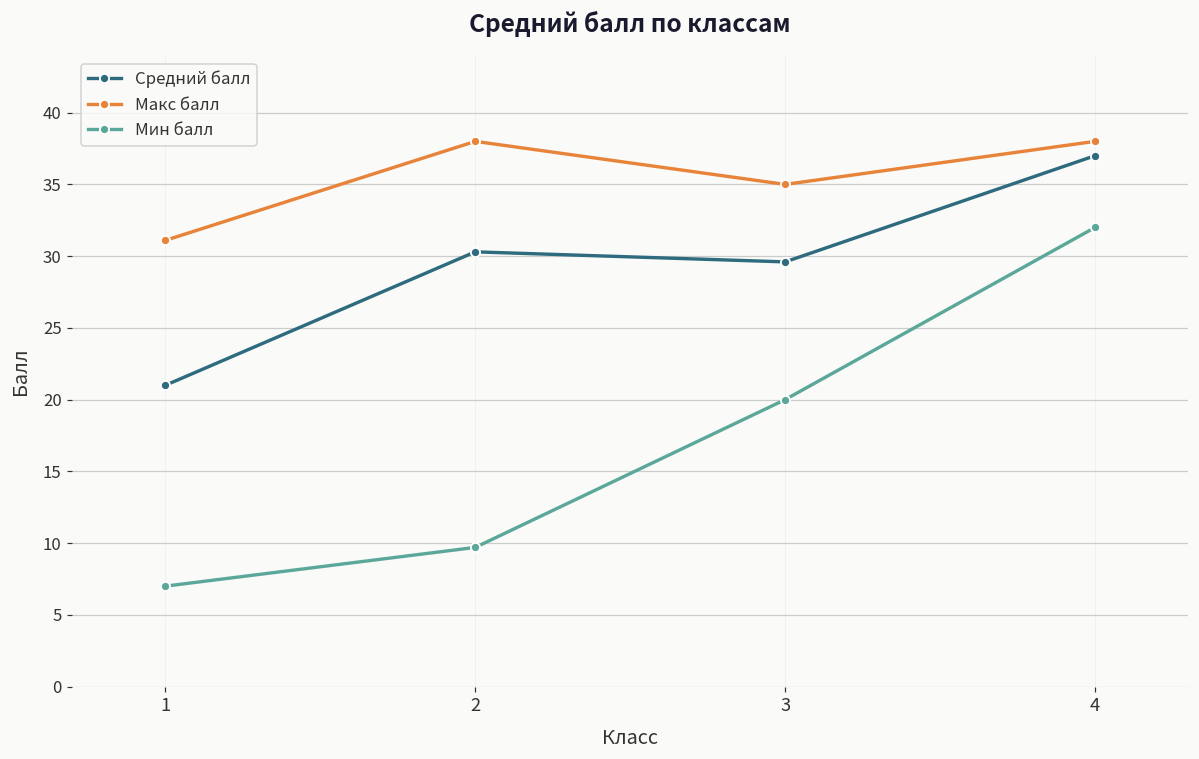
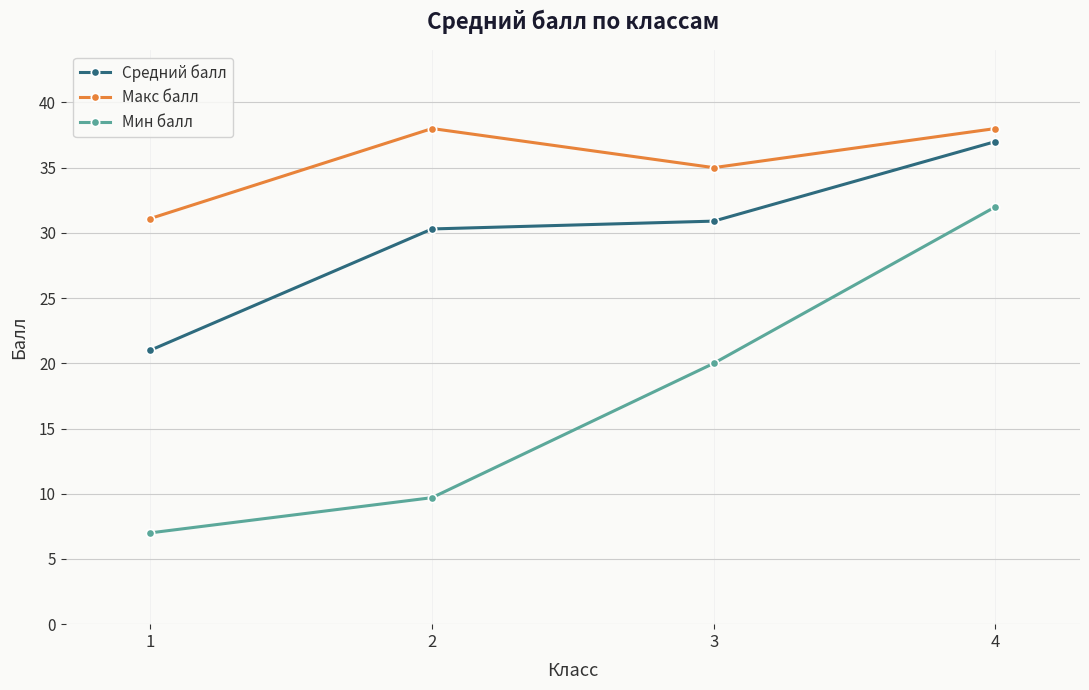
  {
    "Средний балл": {
      "1": 21.0,
      "2": 30.3,
-     "3": 29.6,
+     "3": 30.9,
      "4": 37.0
    },
    "Макс балл": {
      "1": 31.1,
      "2": 38.0,
      "3": 35.0,
      "4": 38.0
    },
    "Мин балл": {
      "1": 7.0,
      "2": 9.7,
      "3": 20.0,
      "4": 32.0
    }
  }
